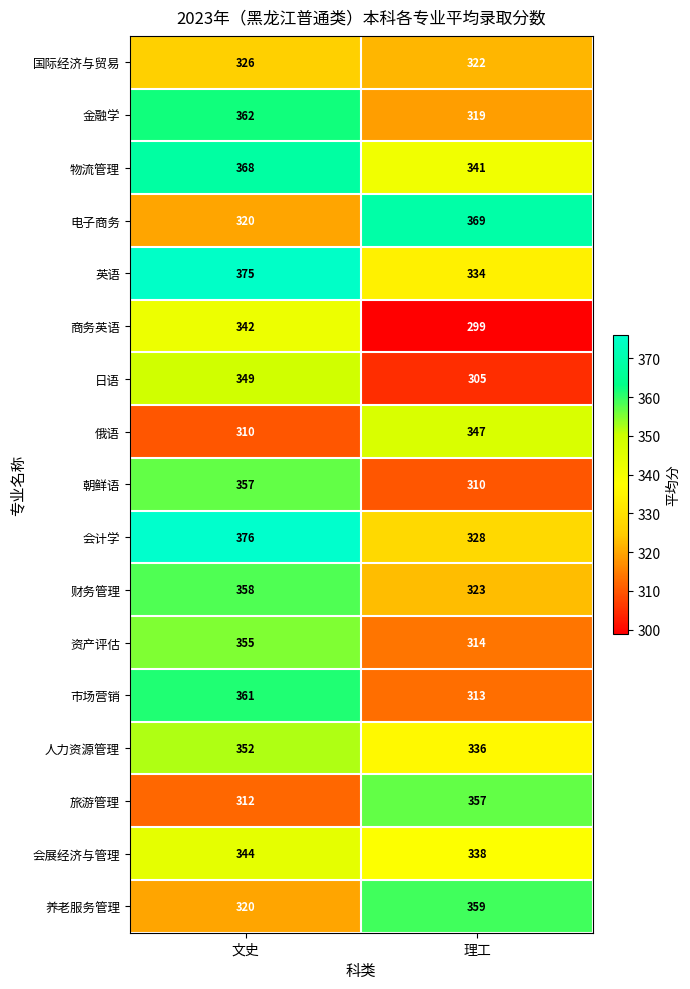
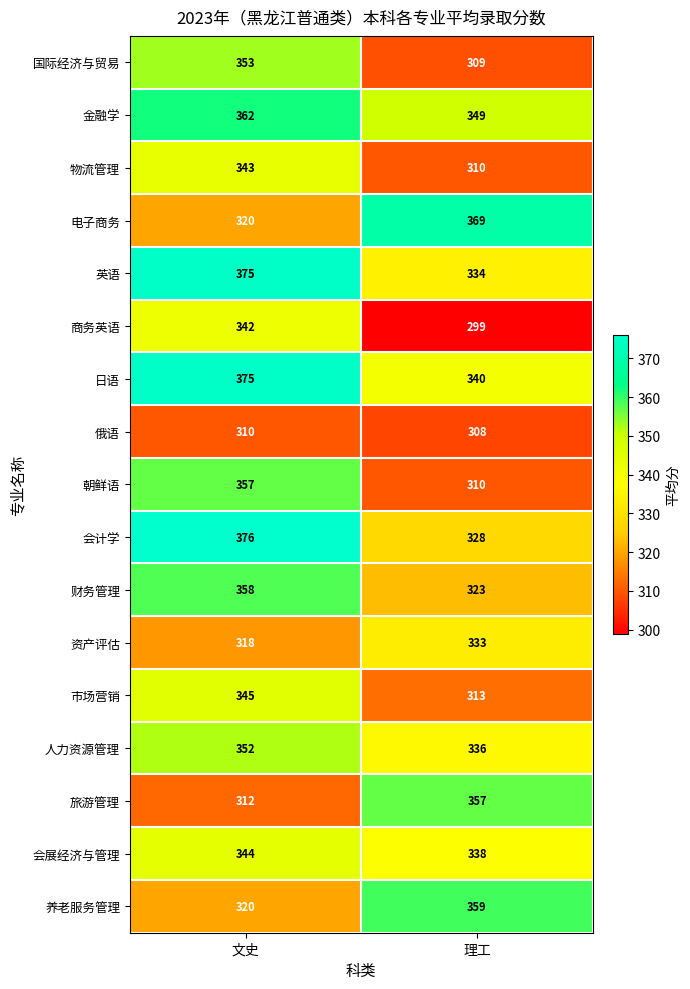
  {
    "国际经济与贸易": {
-     "文史": 326,
-     "理工": 322
+     "文史": 353,
+     "理工": 309
    },
    "金融学": {
      "文史": 362,
-     "理工": 319
+     "理工": 349
    },
    "物流管理": {
-     "文史": 368,
-     "理工": 341
+     "文史": 343,
+     "理工": 310
    },
    "电子商务": {
      "文史": 320,
      "理工": 369
    },
    "英语": {
      "文史": 375,
      "理工": 334
    },
    "商务英语": {
      "文史": 342,
      "理工": 299
    },
    "日语": {
-     "文史": 349,
-     "理工": 305
+     "文史": 375,
+     "理工": 340
    },
    "俄语": {
      "文史": 310,
-     "理工": 347
+     "理工": 308
    },
    "朝鲜语": {
      "文史": 357,
      "理工": 310
    },
    "会计学": {
      "文史": 376,
      "理工": 328
    },
    "财务管理": {
      "文史": 358,
      "理工": 323
    },
    "资产评估": {
-     "文史": 355,
-     "理工": 314
+     "文史": 318,
+     "理工": 333
    },
    "市场营销": {
-     "文史": 361,
+     "文史": 345,
      "理工": 313
    },
    "人力资源管理": {
      "文史": 352,
      "理工": 336
    },
    "旅游管理": {
      "文史": 312,
      "理工": 357
    },
    "会展经济与管理": {
      "文史": 344,
      "理工": 338
    },
    "养老服务管理": {
      "文史": 320,
      "理工": 359
    }
  }
